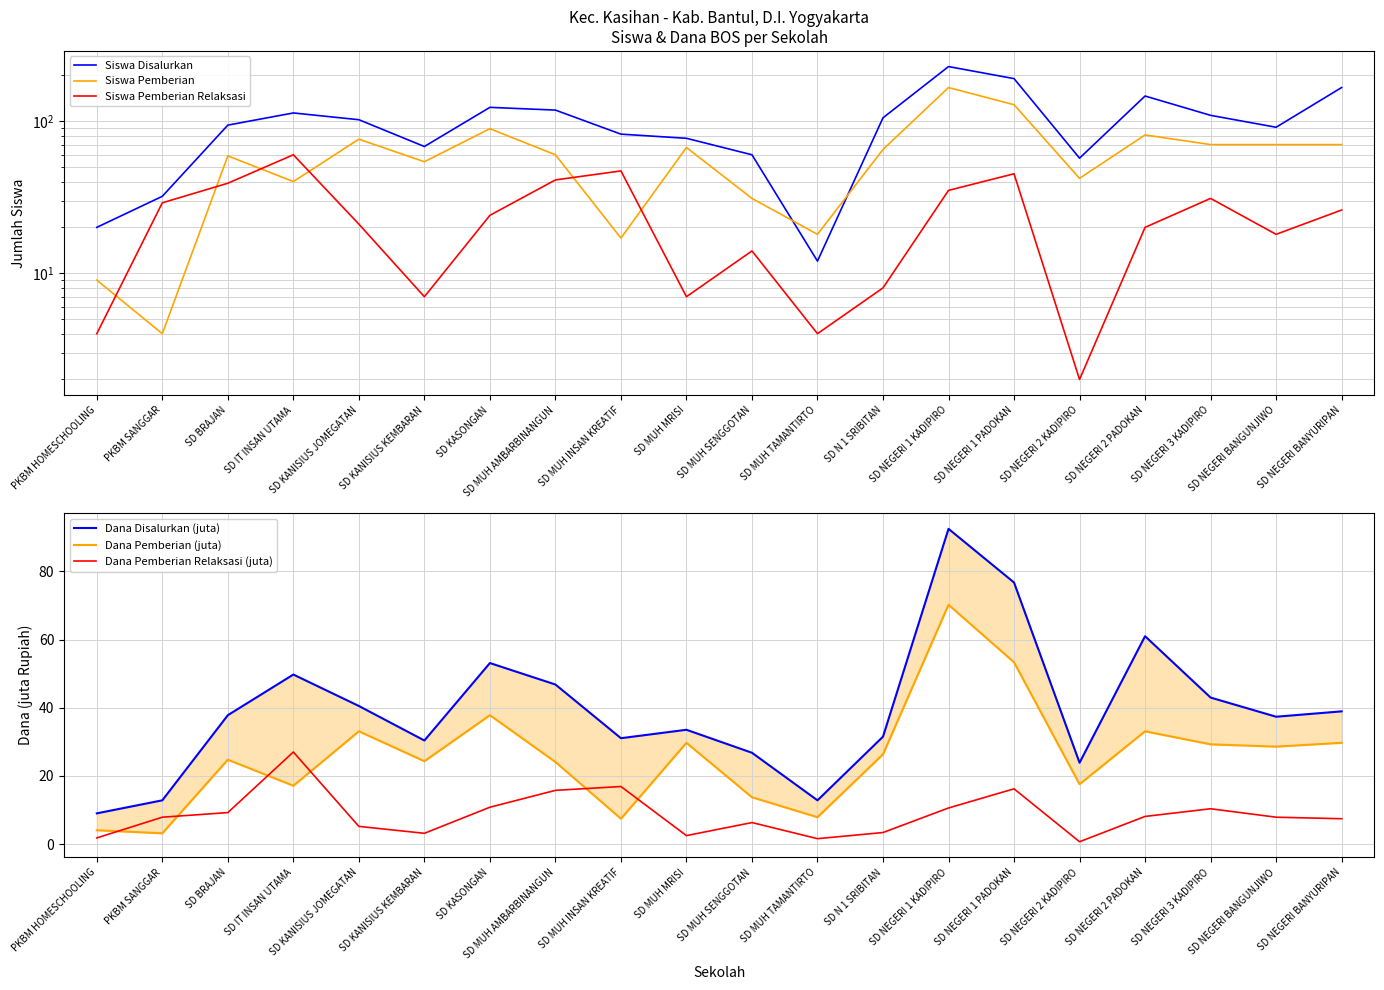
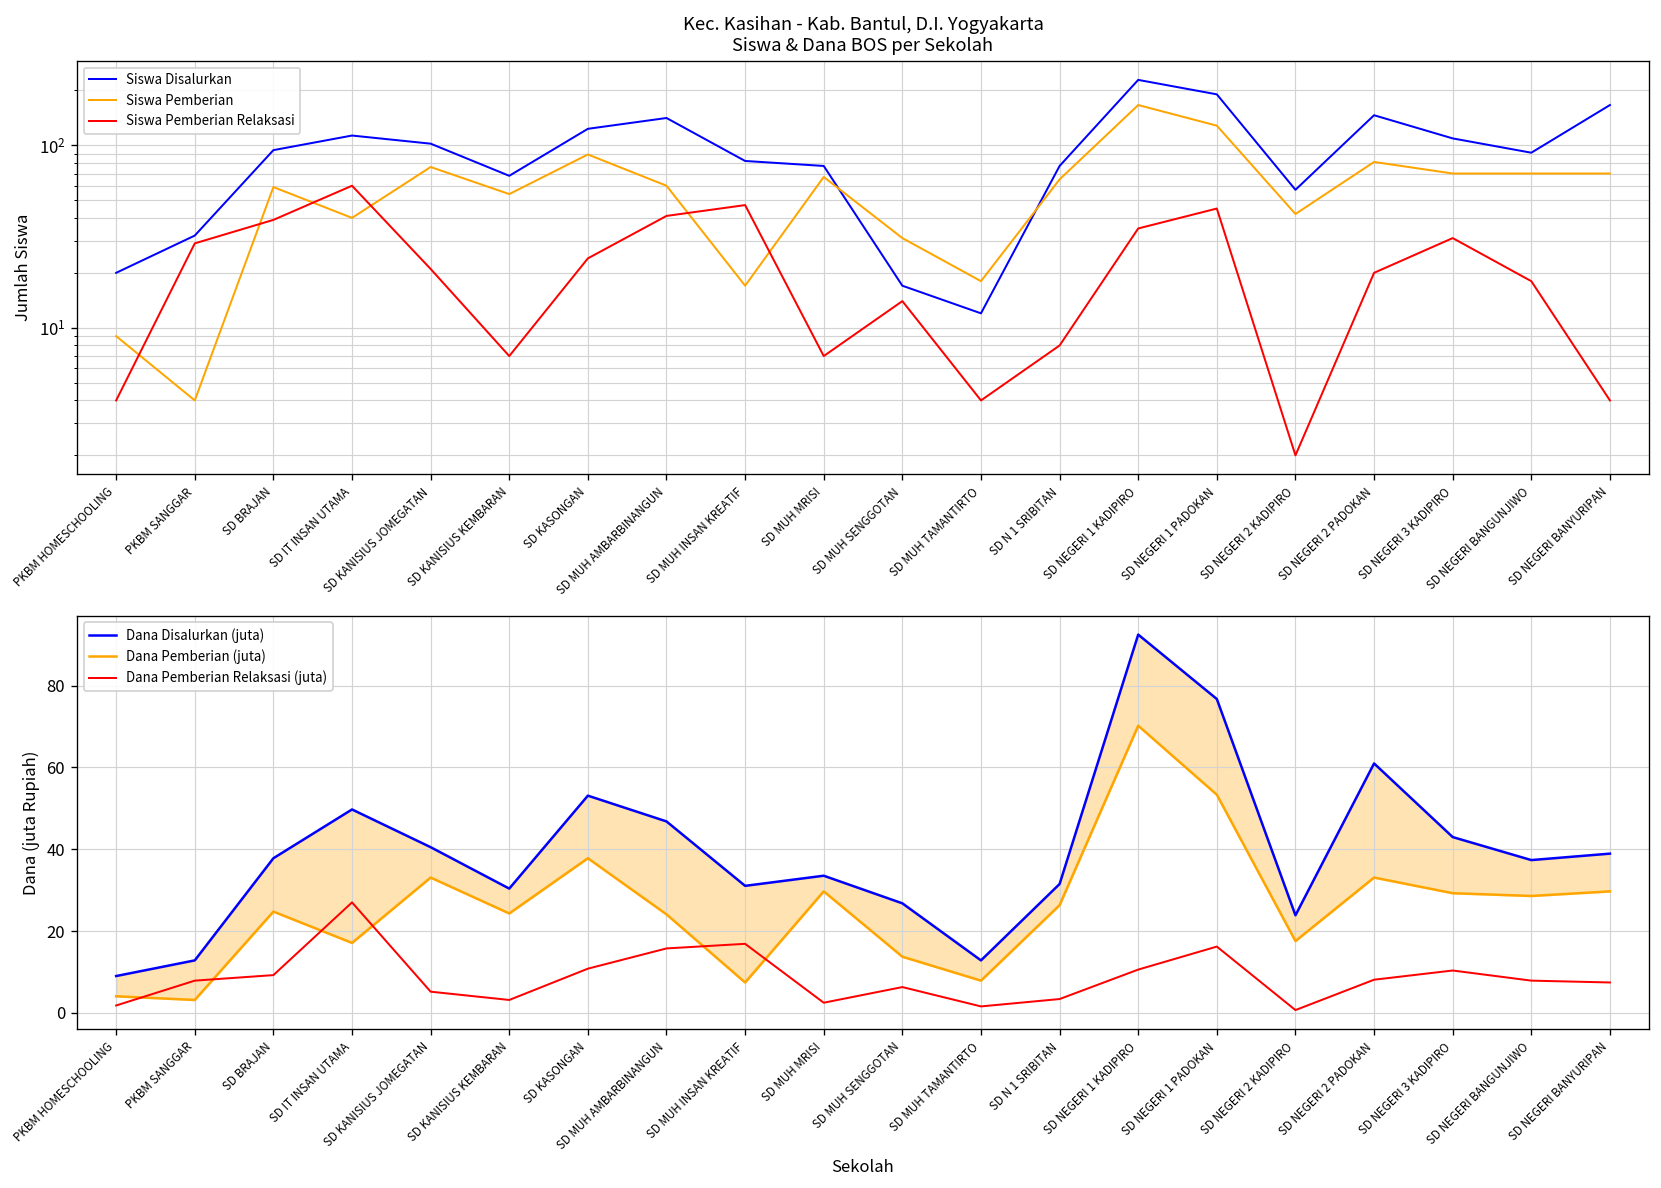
  {
    "Kec. Kasihan - Kab. Bantul, D.I. Yogyakarta Siswa & Dana BOS per Sekolah": {
      "Siswa Disalurkan": {
        "PKBM HOMESCHOOLING": 20,
        "PKBM SANGGAR": 32,
        "SD BRAJAN": 90,
        "SD IT INSAN UTAMA": 110,
        "SD KANISIUS JOMEGATAN": 100,
        "SD KANISIUS KEMBARAN": 70,
        "SD KASONGAN": 120,
-       "SD MUH AMBARBINANGUN": 120,
+       "SD MUH AMBARBINANGUN": 140,
        "SD MUH INSAN KREATIF": 80,
        "SD MUH MRISI": 80,
-       "SD MUH SENGGOTAN": 60,
+       "SD MUH SENGGOTAN": 17,
        "SD MUH TAMANTIRTO": 12,
-       "SD N 1 SRIBITAN": 110,
+       "SD N 1 SRIBITAN": 80,
        "SD NEGERI 1 KADIPIRO": 230,
        "SD NEGERI 1 PADOKAN": 190,
        "SD NEGERI 2 KADIPIRO": 57,
        "SD NEGERI 2 PADOKAN": 150,
        "SD NEGERI 3 KADIPIRO": 110,
        "SD NEGERI BANGUNJIWO": 90,
        "SD NEGERI BANYURIPAN": 170
      },
      "Siswa Pemberian": {
        "PKBM HOMESCHOOLING": 9,
        "PKBM SANGGAR": 4,
        "SD BRAJAN": 59,
        "SD IT INSAN UTAMA": 40,
        "SD KANISIUS JOMEGATAN": 80,
        "SD KANISIUS KEMBARAN": 54,
        "SD KASONGAN": 90,
        "SD MUH AMBARBINANGUN": 60,
        "SD MUH INSAN KREATIF": 17,
        "SD MUH MRISI": 70,
        "SD MUH SENGGOTAN": 31,
        "SD MUH TAMANTIRTO": 18,
        "SD N 1 SRIBITAN": 65,
        "SD NEGERI 1 KADIPIRO": 170,
        "SD NEGERI 1 PADOKAN": 130,
        "SD NEGERI 2 KADIPIRO": 42,
        "SD NEGERI 2 PADOKAN": 80,
        "SD NEGERI 3 KADIPIRO": 70,
        "SD NEGERI BANGUNJIWO": 70,
        "SD NEGERI BANYURIPAN": 70
      },
      "Siswa Pemberian Relaksasi": {
        "PKBM HOMESCHOOLING": 4,
        "PKBM SANGGAR": 29,
        "SD BRAJAN": 39,
        "SD IT INSAN UTAMA": 60,
        "SD KANISIUS JOMEGATAN": 21,
        "SD KANISIUS KEMBARAN": 7,
        "SD KASONGAN": 24,
        "SD MUH AMBARBINANGUN": 41,
        "SD MUH INSAN KREATIF": 47,
        "SD MUH MRISI": 7,
        "SD MUH SENGGOTAN": 14,
        "SD MUH TAMANTIRTO": 4,
        "SD N 1 SRIBITAN": 8,
        "SD NEGERI 1 KADIPIRO": 35,
        "SD NEGERI 1 PADOKAN": 45,
        "SD NEGERI 2 KADIPIRO": 2,
        "SD NEGERI 2 PADOKAN": 20,
        "SD NEGERI 3 KADIPIRO": 31,
        "SD NEGERI BANGUNJIWO": 18,
-       "SD NEGERI BANYURIPAN": 26
+       "SD NEGERI BANYURIPAN": 4
      }
    }
  }
